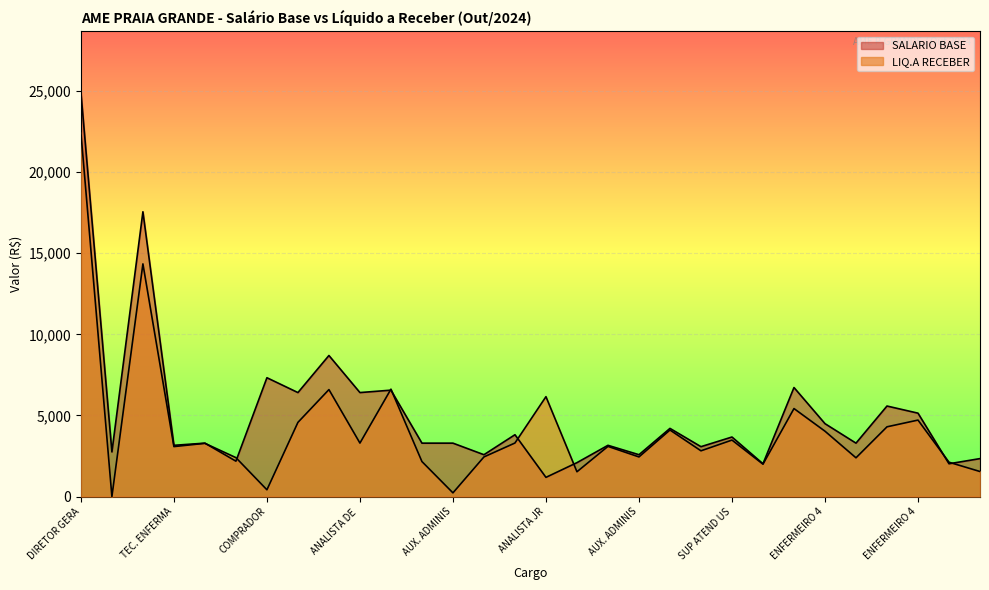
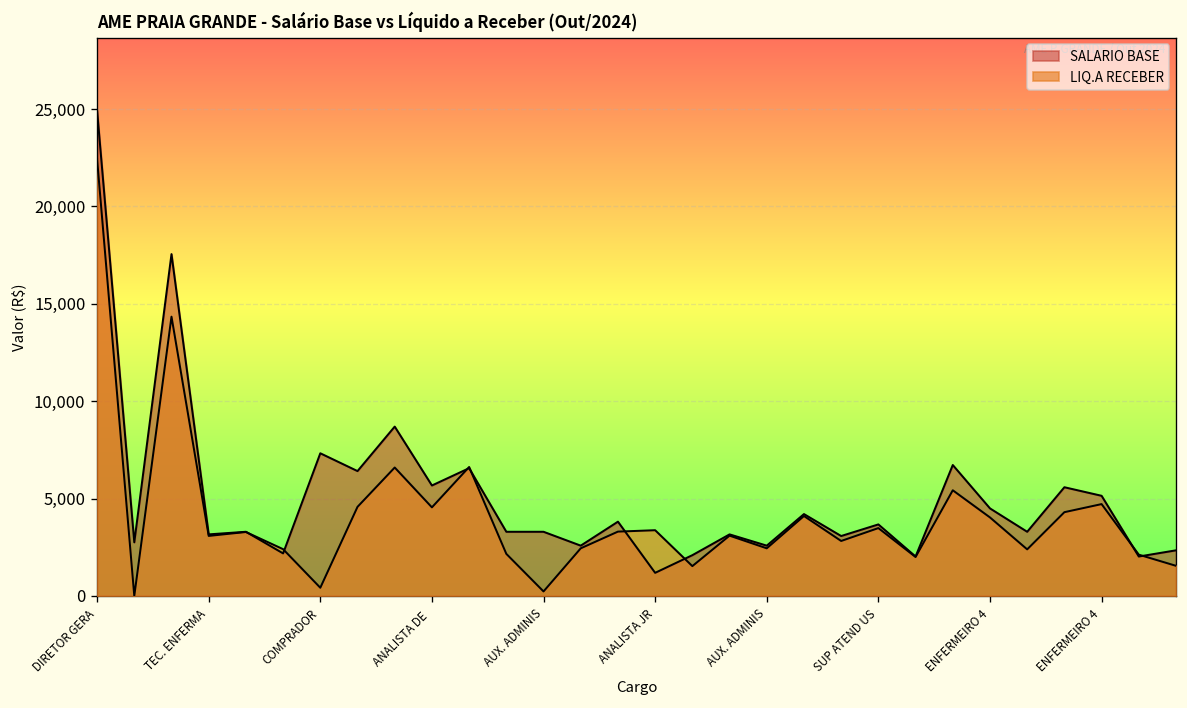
  {
    "SALARIO BASE": {
      "DIRETOR GERA": "24,900",
      "COMPRADOR": "7,300",
-     "ANALISTA DE": "6,400",
+     "ANALISTA DE": "5,700",
      "ANALISTA JR": "1,200",
      "SUP ATEND US": "3,700"
    },
    "LIQ.A RECEBER": {
      "DIRETOR GERA": "22,400",
      "COMPRADOR": "400",
-     "ANALISTA DE": "3,300",
-     "ANALISTA JR": "6,200",
+     "ANALISTA DE": "4,500",
+     "ANALISTA JR": "3,400",
      "SUP ATEND US": "3,500"
    }
  }
